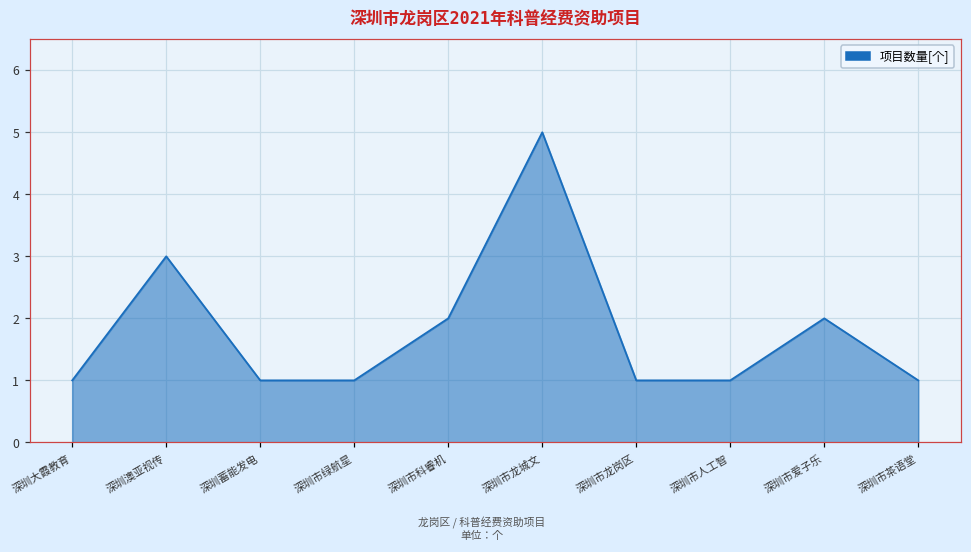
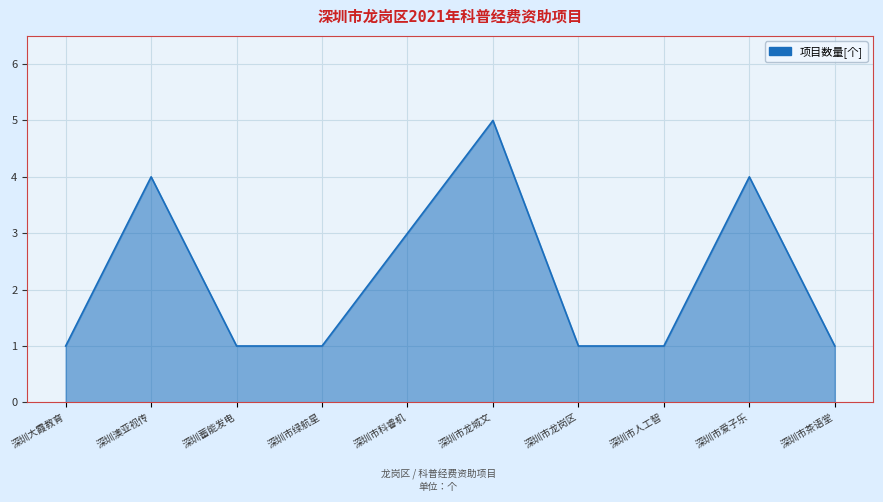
  {
    "深圳大霞教育": 1,
-   "深圳澳亚视传": 3,
+   "深圳澳亚视传": 4,
    "深圳蓄能发电": 1,
    "深圳市绿航星": 1,
-   "深圳市科睿机": 2,
+   "深圳市科睿机": 3,
    "深圳市龙城文": 5,
    "深圳市龙岗区": 1,
    "深圳市人工智": 1,
-   "深圳市爱子乐": 2,
+   "深圳市爱子乐": 4,
    "深圳市茶语堂": 1
  }
